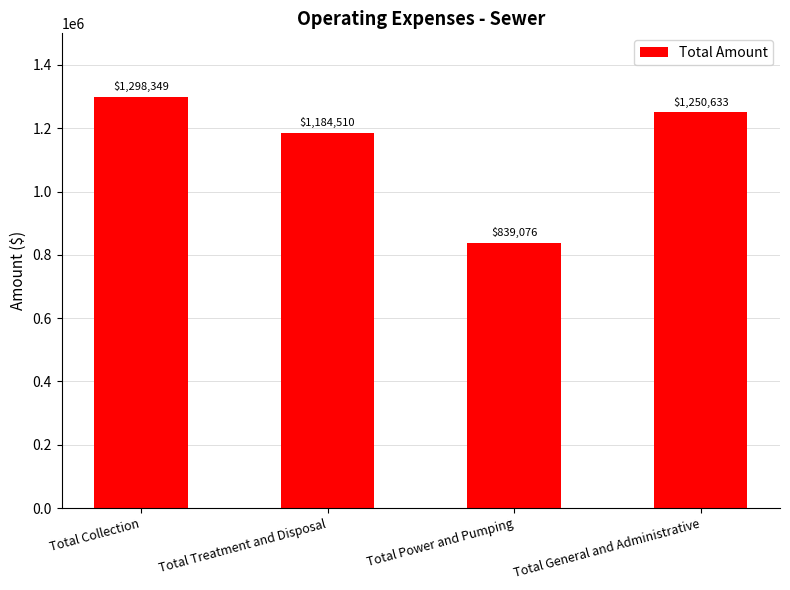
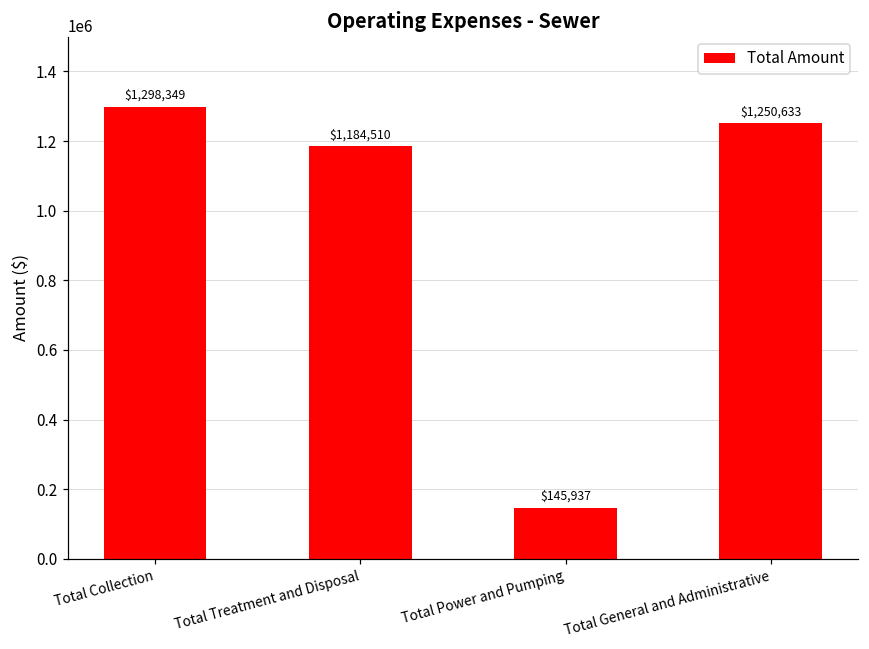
  {
    "Total Collection": "$1,298,349",
    "Total Treatment and Disposal": "$1,184,510",
-   "Total Power and Pumping": "$839,076",
+   "Total Power and Pumping": "$145,937",
    "Total General and Administrative": "$1,250,633"
  }
